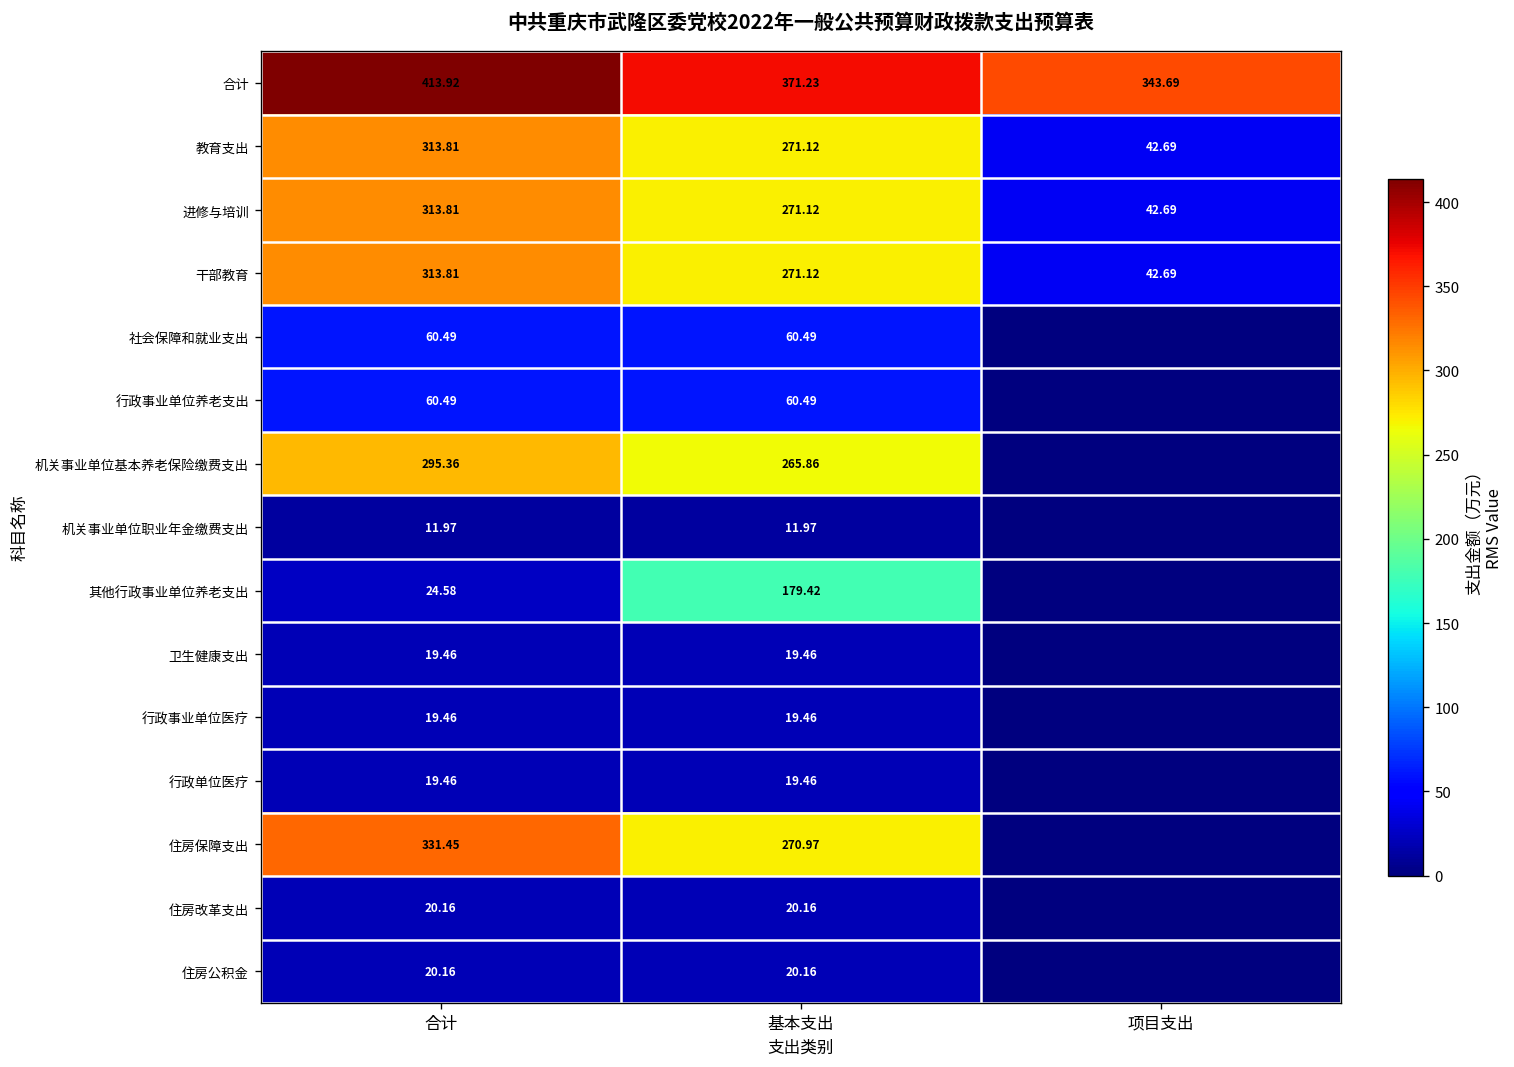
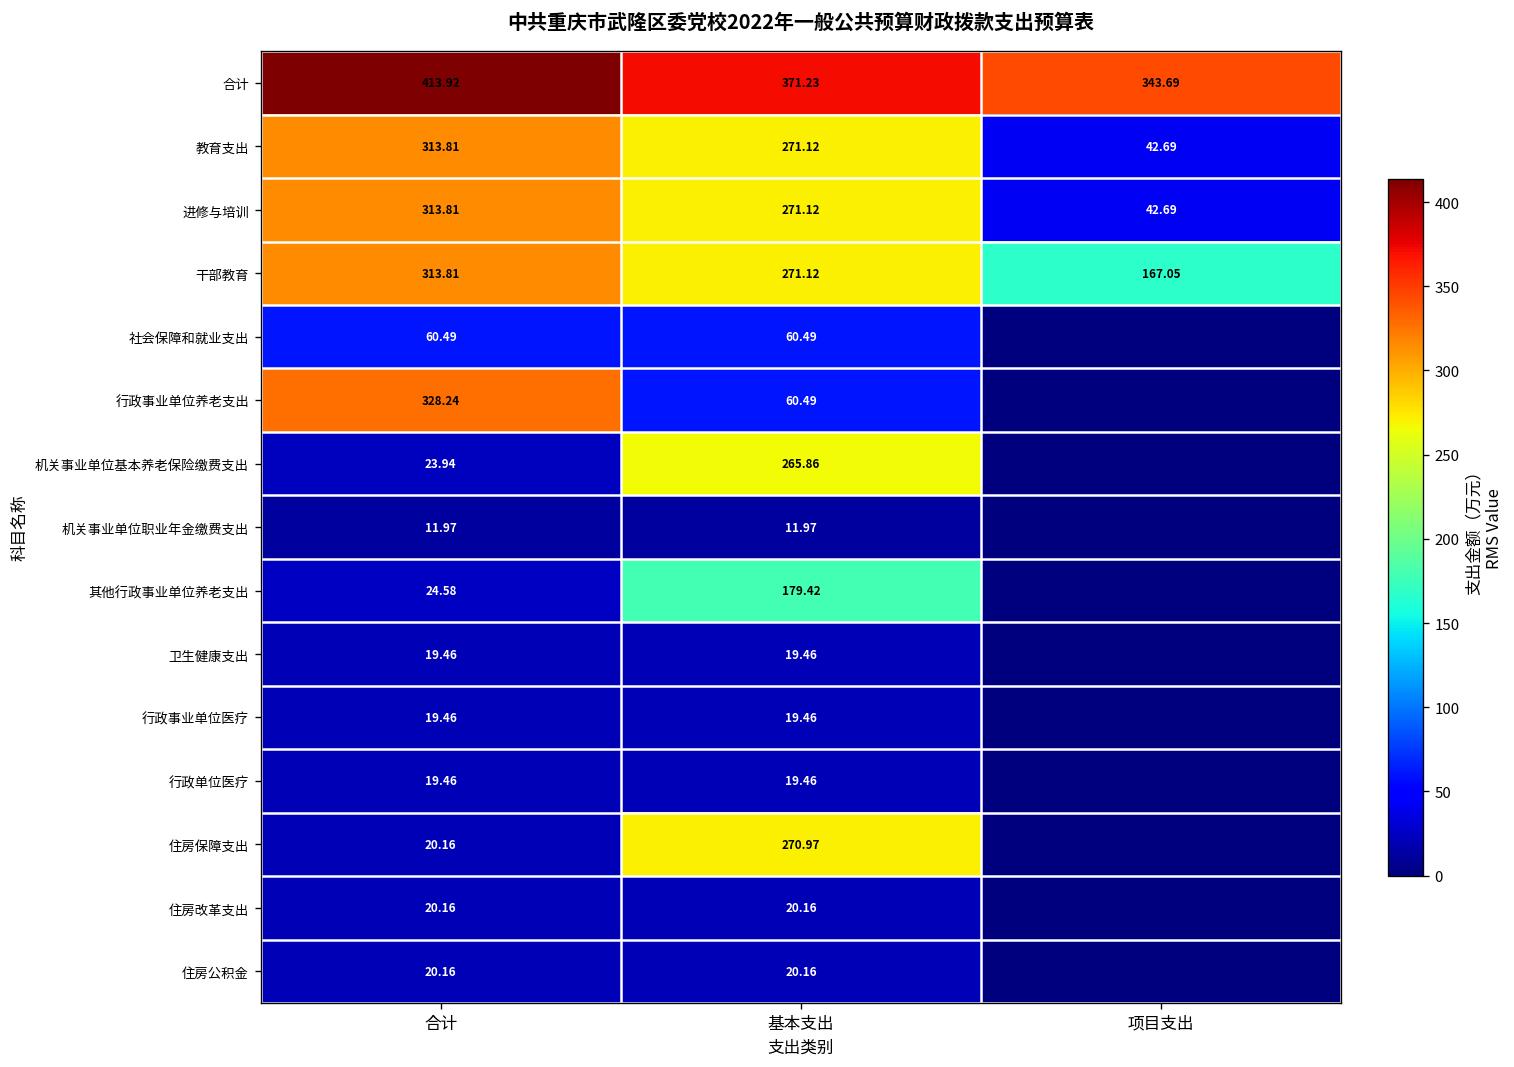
  {
    "合计": {
      "合计": 413.92,
      "基本支出": 371.23,
      "项目支出": 343.69
    },
    "教育支出": {
      "合计": 313.81,
      "基本支出": 271.12,
      "项目支出": 42.69
    },
    "进修与培训": {
      "合计": 313.81,
      "基本支出": 271.12,
      "项目支出": 42.69
    },
    "干部教育": {
      "合计": 313.81,
      "基本支出": 271.12,
-     "项目支出": 42.69
+     "项目支出": 167.05
    },
    "社会保障和就业支出": {
      "合计": 60.49,
      "基本支出": 60.49
    },
    "行政事业单位养老支出": {
-     "合计": 60.49,
+     "合计": 328.24,
      "基本支出": 60.49
    },
    "机关事业单位基本养老保险缴费支出": {
-     "合计": 295.36,
+     "合计": 23.94,
      "基本支出": 265.86
    },
    "机关事业单位职业年金缴费支出": {
      "合计": 11.97,
      "基本支出": 11.97
    },
    "其他行政事业单位养老支出": {
      "合计": 24.58,
      "基本支出": 179.42
    },
    "卫生健康支出": {
      "合计": 19.46,
      "基本支出": 19.46
    },
    "行政事业单位医疗": {
      "合计": 19.46,
      "基本支出": 19.46
    },
    "行政单位医疗": {
      "合计": 19.46,
      "基本支出": 19.46
    },
    "住房保障支出": {
-     "合计": 331.45,
+     "合计": 20.16,
      "基本支出": 270.97
    },
    "住房改革支出": {
      "合计": 20.16,
      "基本支出": 20.16
    },
    "住房公积金": {
      "合计": 20.16,
      "基本支出": 20.16
    }
  }
